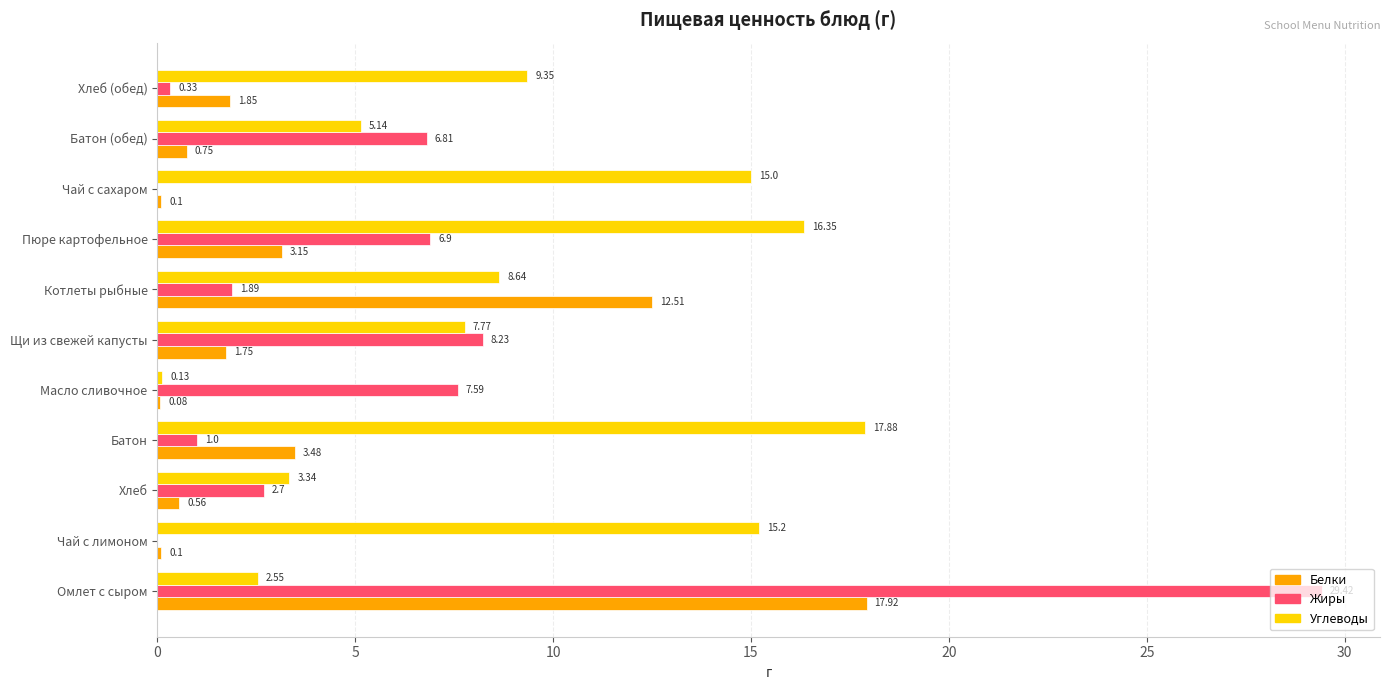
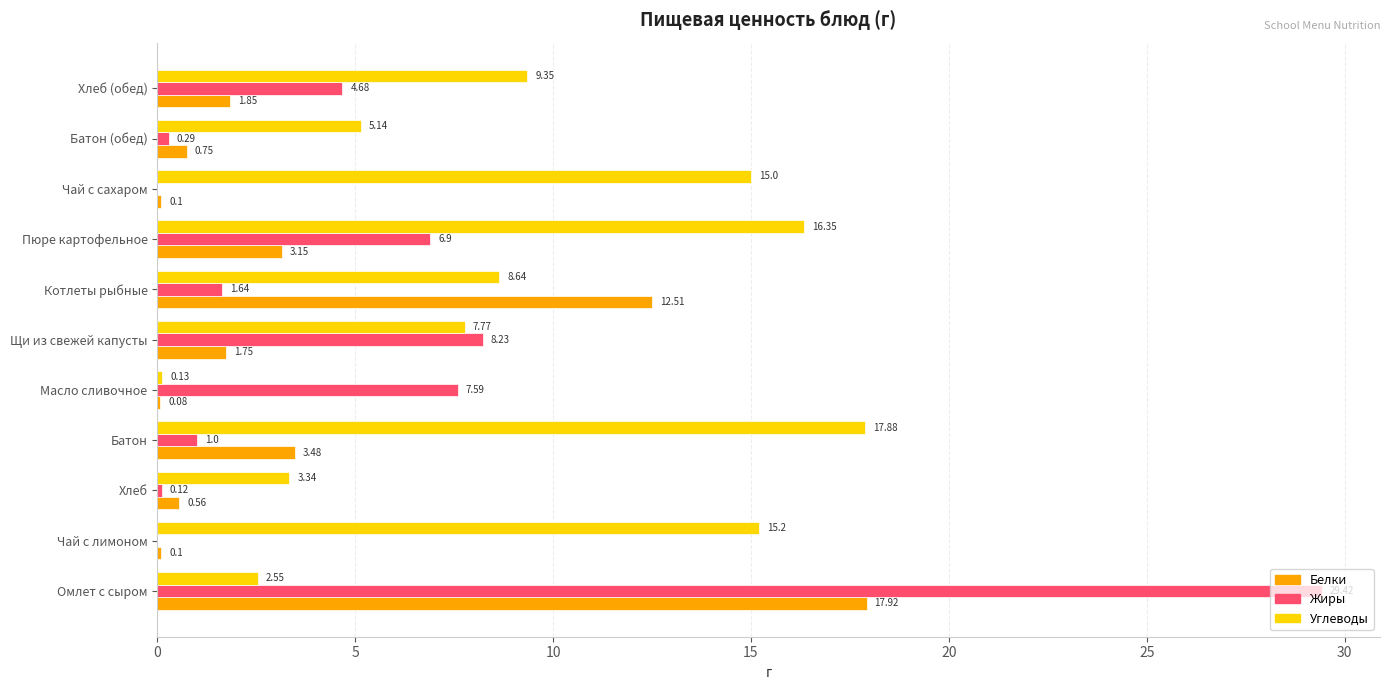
  {
    "Жиры": {
-     "Хлеб (обед)": 0.33,
-     "Батон (обед)": 6.81,
+     "Хлеб (обед)": 4.68,
+     "Батон (обед)": 0.29,
      "Пюре картофельное": 6.9,
-     "Котлеты рыбные": 1.89,
+     "Котлеты рыбные": 1.64,
      "Щи из свежей капусты": 8.23,
      "Масло сливочное": 7.59,
      "Батон": 1.0,
-     "Хлеб": 2.7
+     "Хлеб": 0.12
    }
  }
